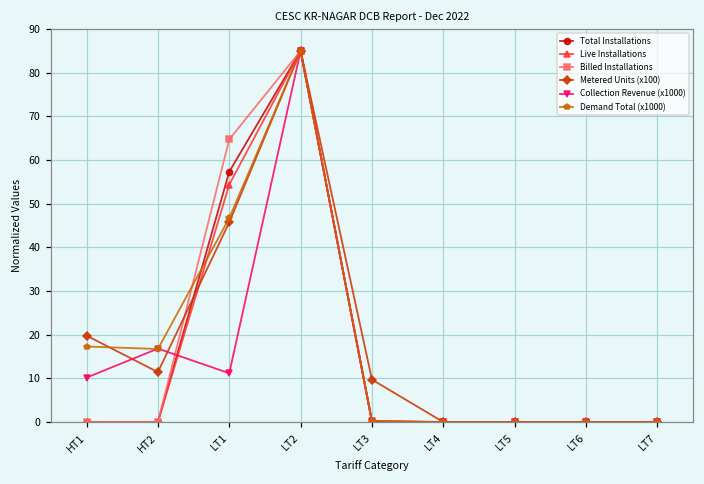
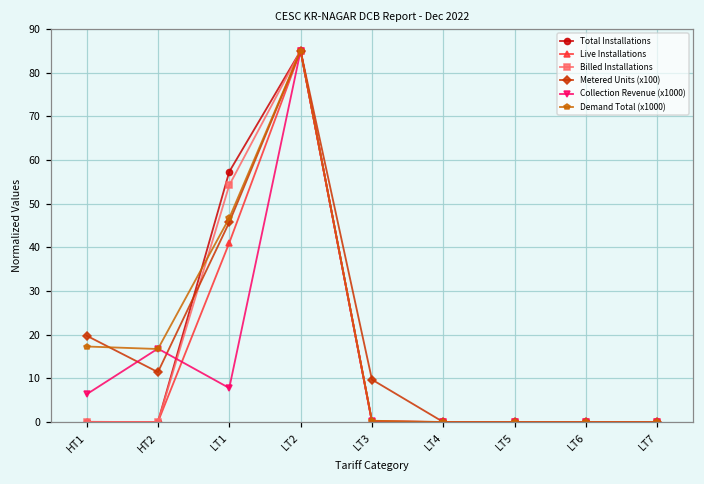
  {
    "Live Installations": {
-     "LT1": 54
+     "LT1": 41
    },
    "Billed Installations": {
-     "LT1": 65
+     "LT1": 54
    },
    "Collection Revenue (x1000)": {
-     "HT1": 10,
-     "LT1": 11
+     "HT1": 6,
+     "LT1": 8
    }
  }
